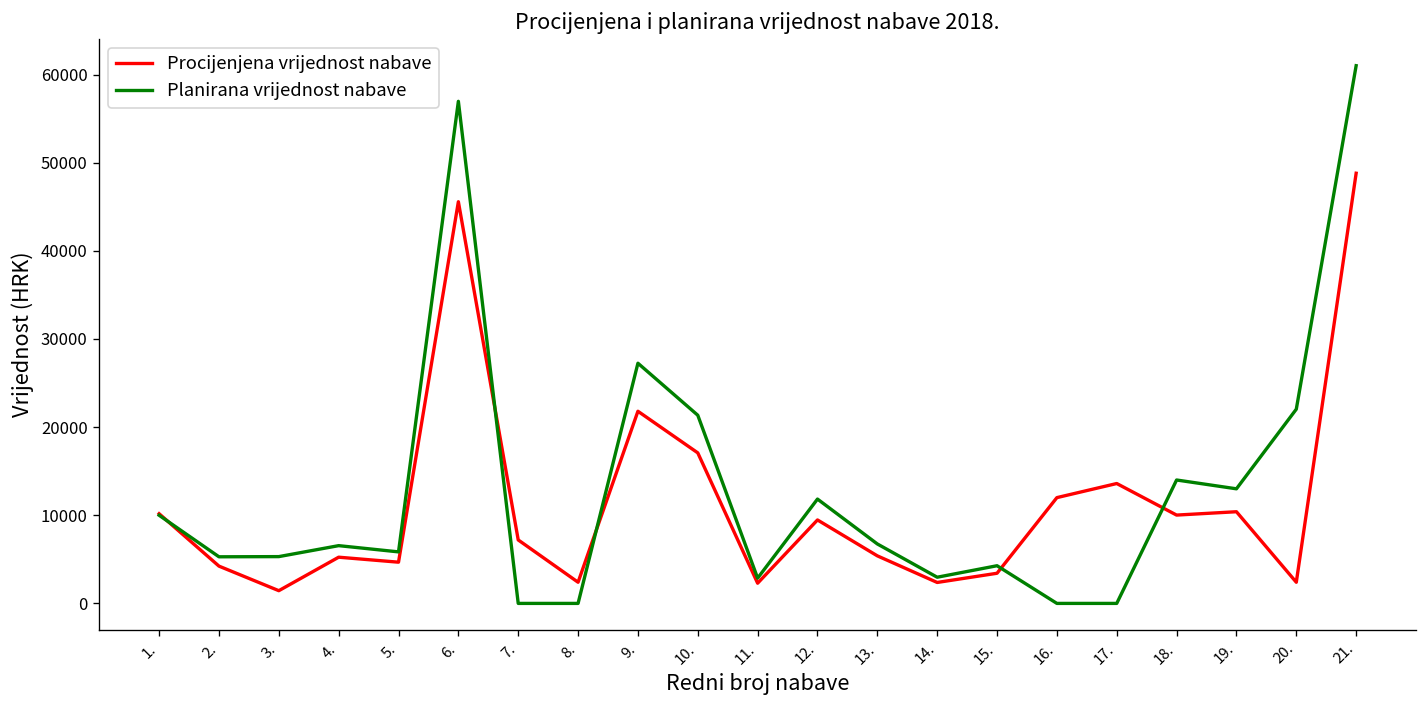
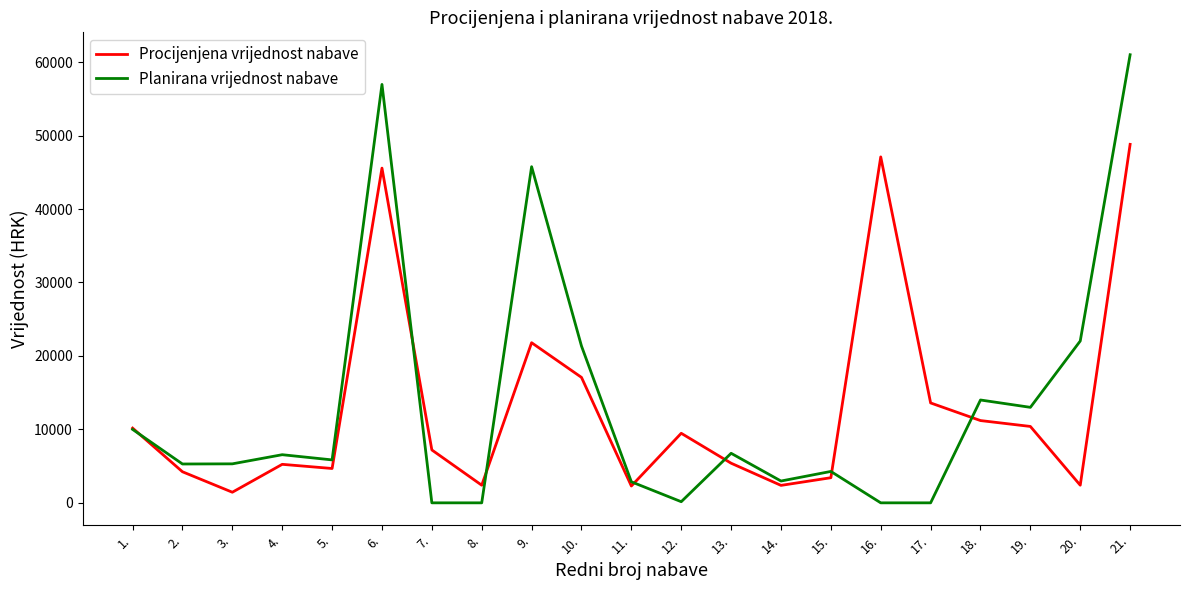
  {
    "Procijenjena vrijednost nabave": {
      "2.": 4000,
      "3.": 1000,
      "4.": 5000,
      "5.": 5000,
      "6.": 46000,
      "7.": 7000,
      "8.": 2000,
      "9.": 22000,
      "10.": 17000,
      "11.": 2000,
      "12.": 9000,
      "13.": 5000,
      "14.": 2000,
      "15.": 3000,
-     "16.": 12000,
+     "16.": 47000,
      "17.": 14000,
-     "18.": 10000,
+     "18.": 11000,
      "19.": 10000,
      "20.": 2000,
      "21.": 49000
    },
    "Planirana vrijednost nabave": {
      "2.": 5000,
      "3.": 5000,
      "4.": 7000,
      "5.": 6000,
      "6.": 57000,
      "7.": 0,
      "8.": 0,
-     "9.": 27000,
+     "9.": 46000,
      "10.": 21000,
      "11.": 3000,
-     "12.": 12000,
+     "12.": 0,
      "13.": 7000,
      "14.": 3000,
      "15.": 4000,
      "16.": 0,
      "17.": 0,
      "18.": 14000,
      "19.": 13000,
      "20.": 22000,
      "21.": 61000
    }
  }
